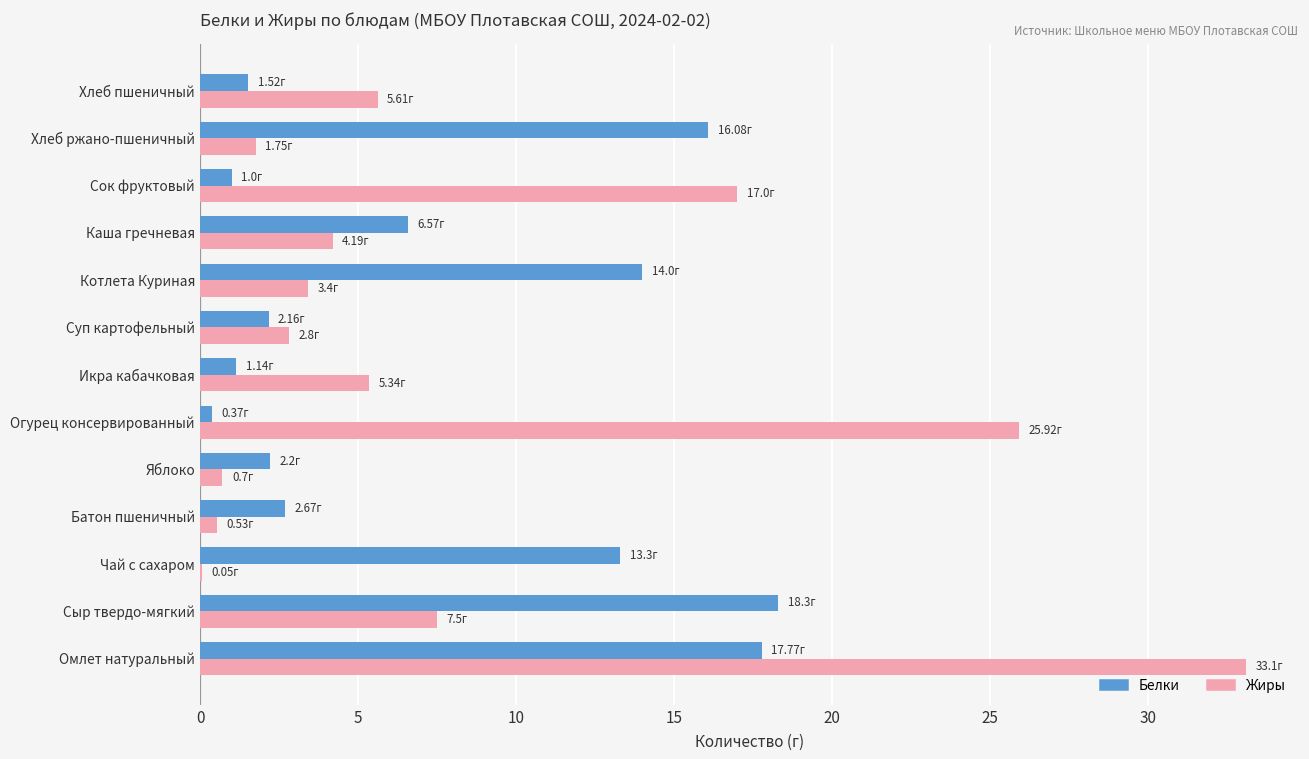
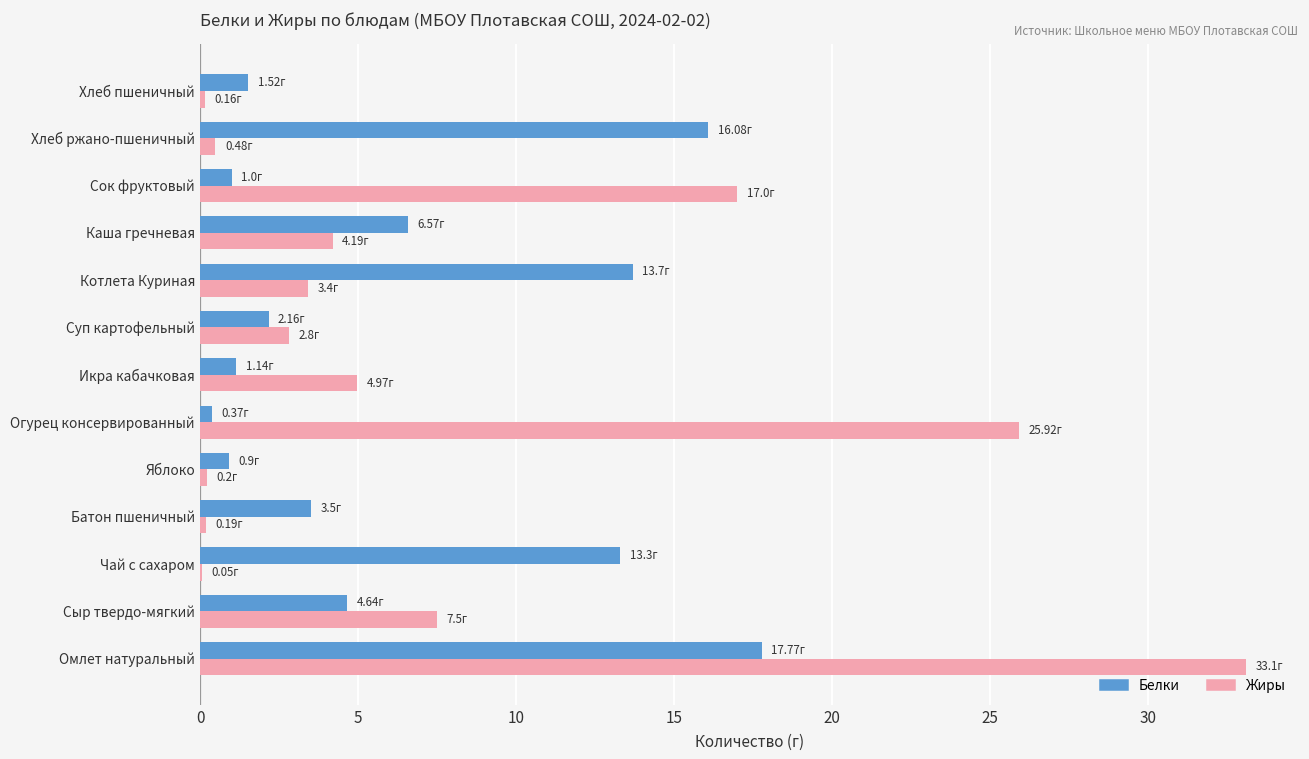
  {
    "Белки": {
      "Хлеб пшеничный": "1.52г",
      "Хлеб ржано-пшеничный": "16.08г",
      "Сок фруктовый": "1.0г",
      "Каша гречневая": "6.57г",
-     "Котлета Куриная": "14.0г",
+     "Котлета Куриная": "13.7г",
      "Суп картофельный": "2.16г",
      "Икра кабачковая": "1.14г",
      "Огурец консервированный": "0.37г",
-     "Яблоко": "2.2г",
-     "Батон пшеничный": "2.67г",
+     "Яблоко": "0.9г",
+     "Батон пшеничный": "3.5г",
      "Чай с сахаром": "13.3г",
-     "Сыр твердо-мягкий": "18.3г",
+     "Сыр твердо-мягкий": "4.64г",
      "Омлет натуральный": "17.77г"
    },
    "Жиры": {
-     "Хлеб пшеничный": "5.61г",
-     "Хлеб ржано-пшеничный": "1.75г",
+     "Хлеб пшеничный": "0.16г",
+     "Хлеб ржано-пшеничный": "0.48г",
      "Сок фруктовый": "17.0г",
      "Каша гречневая": "4.19г",
      "Котлета Куриная": "3.4г",
      "Суп картофельный": "2.8г",
-     "Икра кабачковая": "5.34г",
+     "Икра кабачковая": "4.97г",
      "Огурец консервированный": "25.92г",
-     "Яблоко": "0.7г",
-     "Батон пшеничный": "0.53г",
+     "Яблоко": "0.2г",
+     "Батон пшеничный": "0.19г",
      "Чай с сахаром": "0.05г",
      "Сыр твердо-мягкий": "7.5г",
      "Омлет натуральный": "33.1г"
    }
  }
